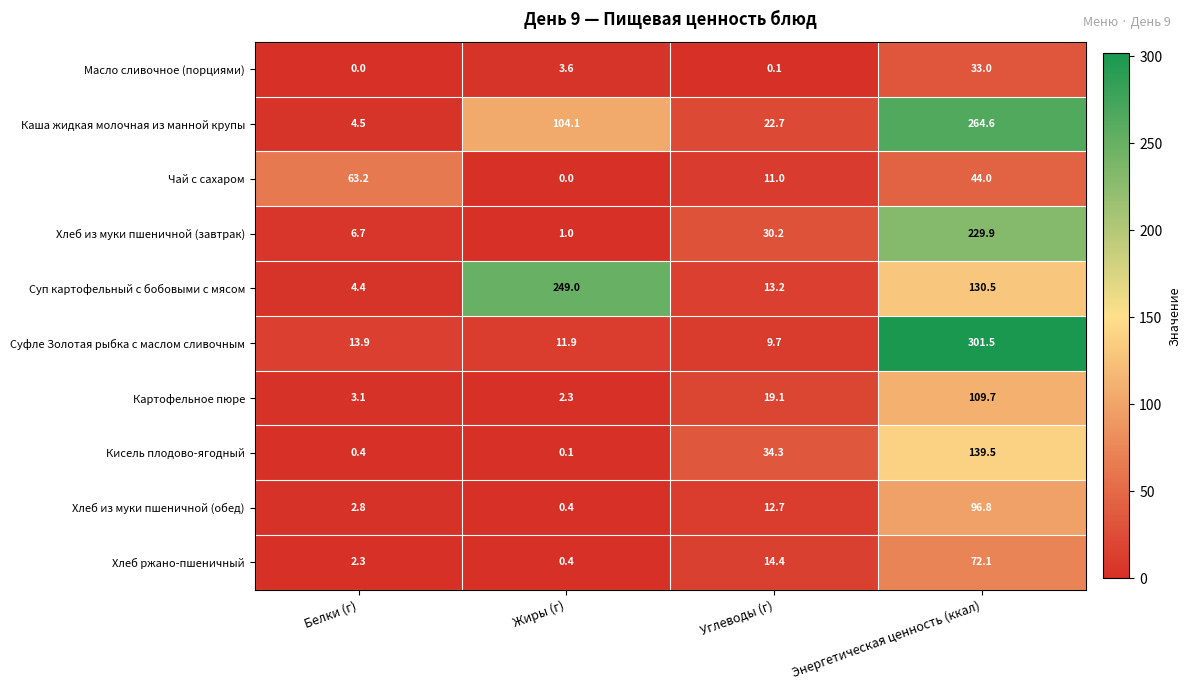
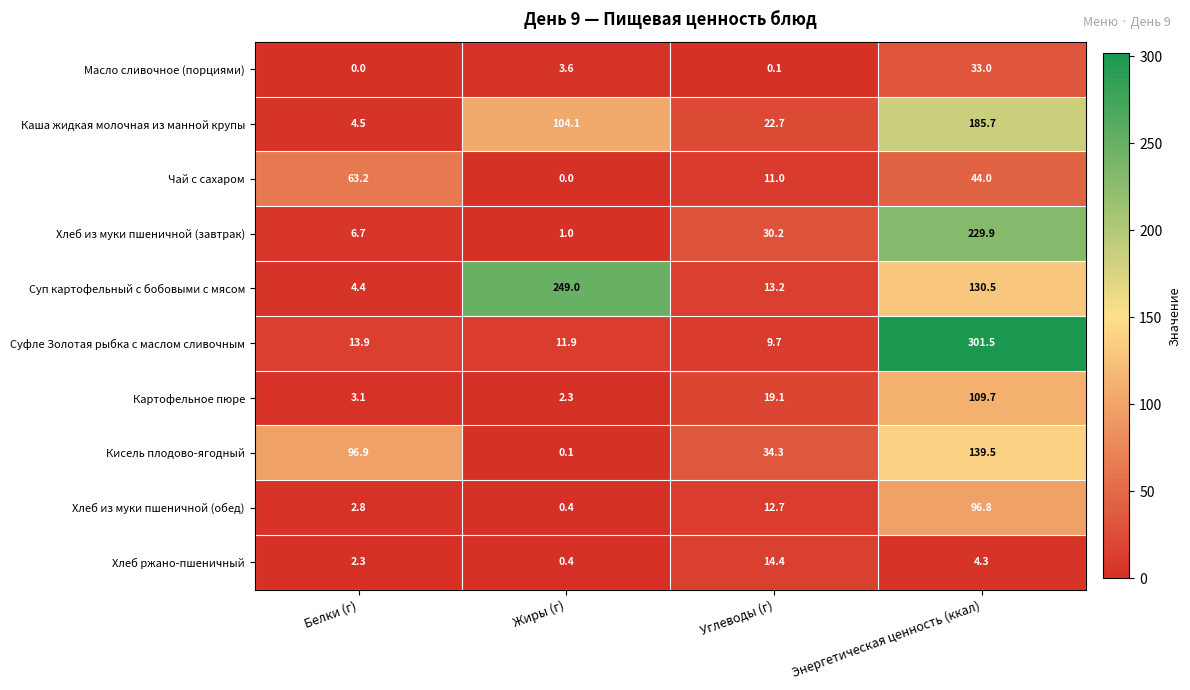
  {
    "Масло сливочное (порциями)": {
      "Белки (г)": 0.0,
      "Жиры (г)": 3.6,
      "Углеводы (г)": 0.1,
      "Энергетическая ценность (ккал)": 33.0
    },
    "Каша жидкая молочная из манной крупы": {
      "Белки (г)": 4.5,
      "Жиры (г)": 104.1,
      "Углеводы (г)": 22.7,
-     "Энергетическая ценность (ккал)": 264.6
+     "Энергетическая ценность (ккал)": 185.7
    },
    "Чай с сахаром": {
      "Белки (г)": 63.2,
      "Жиры (г)": 0.0,
      "Углеводы (г)": 11.0,
      "Энергетическая ценность (ккал)": 44.0
    },
    "Хлеб из муки пшеничной (завтрак)": {
      "Белки (г)": 6.7,
      "Жиры (г)": 1.0,
      "Углеводы (г)": 30.2,
      "Энергетическая ценность (ккал)": 229.9
    },
    "Суп картофельный с бобовыми с мясом": {
      "Белки (г)": 4.4,
      "Жиры (г)": 249.0,
      "Углеводы (г)": 13.2,
      "Энергетическая ценность (ккал)": 130.5
    },
    "Суфле Золотая рыбка с маслом сливочным": {
      "Белки (г)": 13.9,
      "Жиры (г)": 11.9,
      "Углеводы (г)": 9.7,
      "Энергетическая ценность (ккал)": 301.5
    },
    "Картофельное пюре": {
      "Белки (г)": 3.1,
      "Жиры (г)": 2.3,
      "Углеводы (г)": 19.1,
      "Энергетическая ценность (ккал)": 109.7
    },
    "Кисель плодово-ягодный": {
-     "Белки (г)": 0.4,
+     "Белки (г)": 96.9,
      "Жиры (г)": 0.1,
      "Углеводы (г)": 34.3,
      "Энергетическая ценность (ккал)": 139.5
    },
    "Хлеб из муки пшеничной (обед)": {
      "Белки (г)": 2.8,
      "Жиры (г)": 0.4,
      "Углеводы (г)": 12.7,
      "Энергетическая ценность (ккал)": 96.8
    },
    "Хлеб ржано-пшеничный": {
      "Белки (г)": 2.3,
      "Жиры (г)": 0.4,
      "Углеводы (г)": 14.4,
-     "Энергетическая ценность (ккал)": 72.1
+     "Энергетическая ценность (ккал)": 4.3
    }
  }
